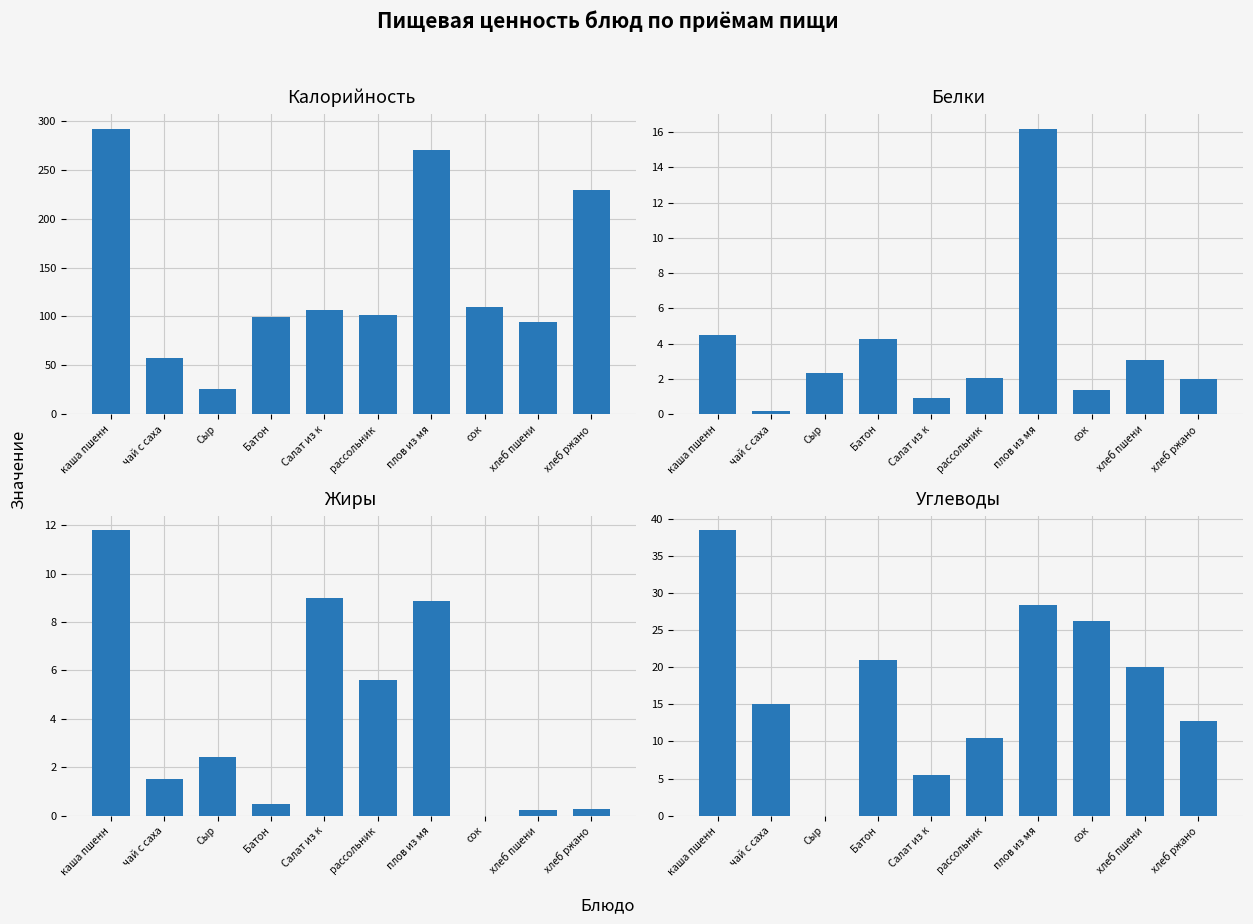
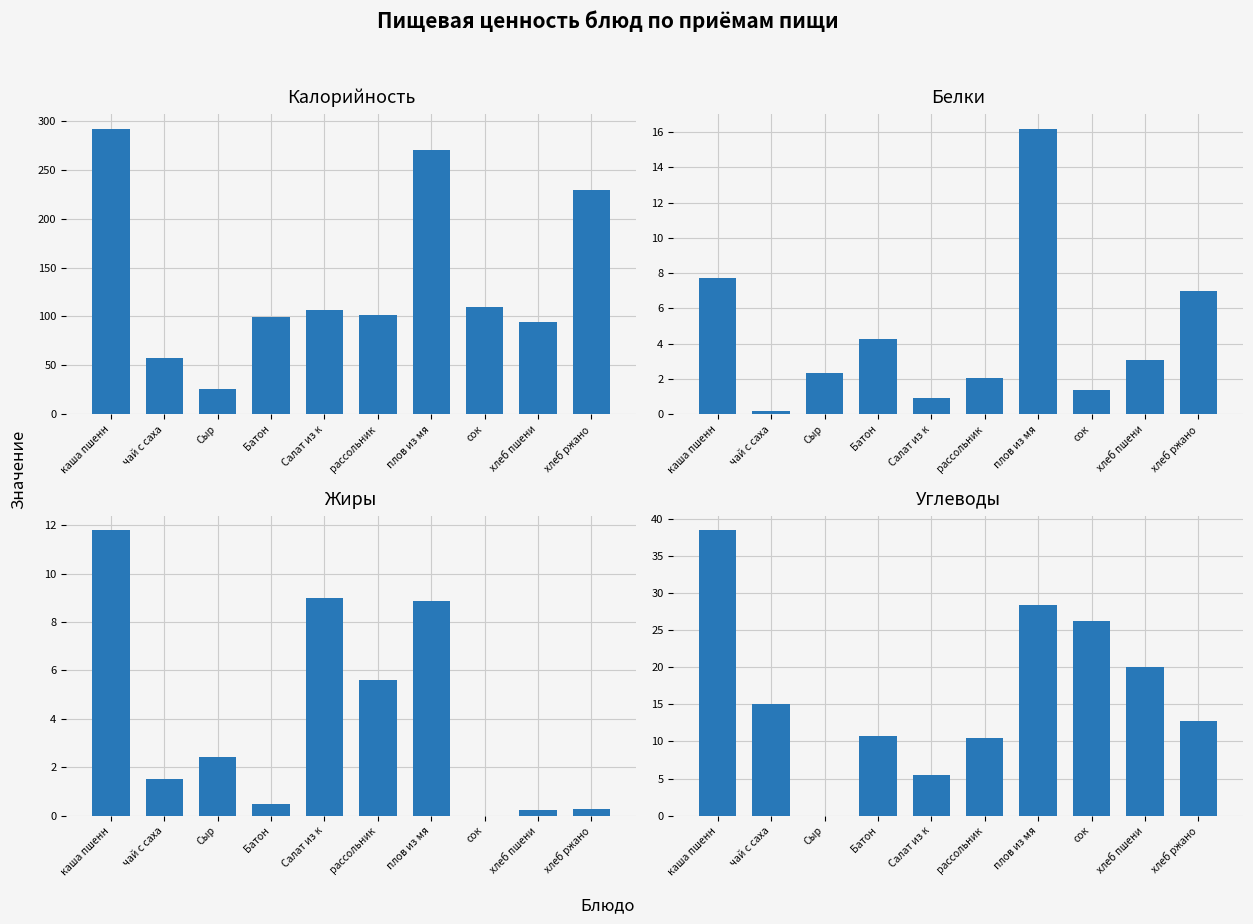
  {
    "Калорийность": {
      "каша пшенн": 290,
      "чай с саха": 60,
      "Сыр": 30,
      "Батон": 100,
      "Салат из к": 110,
      "рассольник": 100,
      "плов из мя": 270,
      "сок": 110,
      "хлеб пшени": 90,
      "хлеб ржано": 230
    },
    "Белки": {
-     "каша пшенн": 4.5,
+     "каша пшенн": 7.7,
      "чай с саха": 0.2,
      "Сыр": 2.3,
      "Батон": 4.2,
      "Салат из к": 0.9,
      "рассольник": 2.1,
      "плов из мя": 16.2,
      "сок": 1.4,
      "хлеб пшени": 3.1,
-     "хлеб ржано": 2
+     "хлеб ржано": 7
    },
    "Жиры": {
      "каша пшенн": 11.8,
      "чай с саха": 1.5,
      "Сыр": 2.4,
      "Батон": 0.5,
      "Салат из к": 9.0,
      "рассольник": 5.6,
      "плов из мя": 8.9,
      "сок": 0.0,
      "хлеб пшени": 0.3,
      "хлеб ржано": 0.3
    },
    "Углеводы": {
      "каша пшенн": 39,
      "чай с саха": 15,
      "Сыр": 0,
-     "Батон": 21,
+     "Батон": 11,
      "Салат из к": 6,
      "рассольник": 10,
      "плов из мя": 28,
      "сок": 26,
      "хлеб пшени": 20,
      "хлеб ржано": 13
    }
  }
